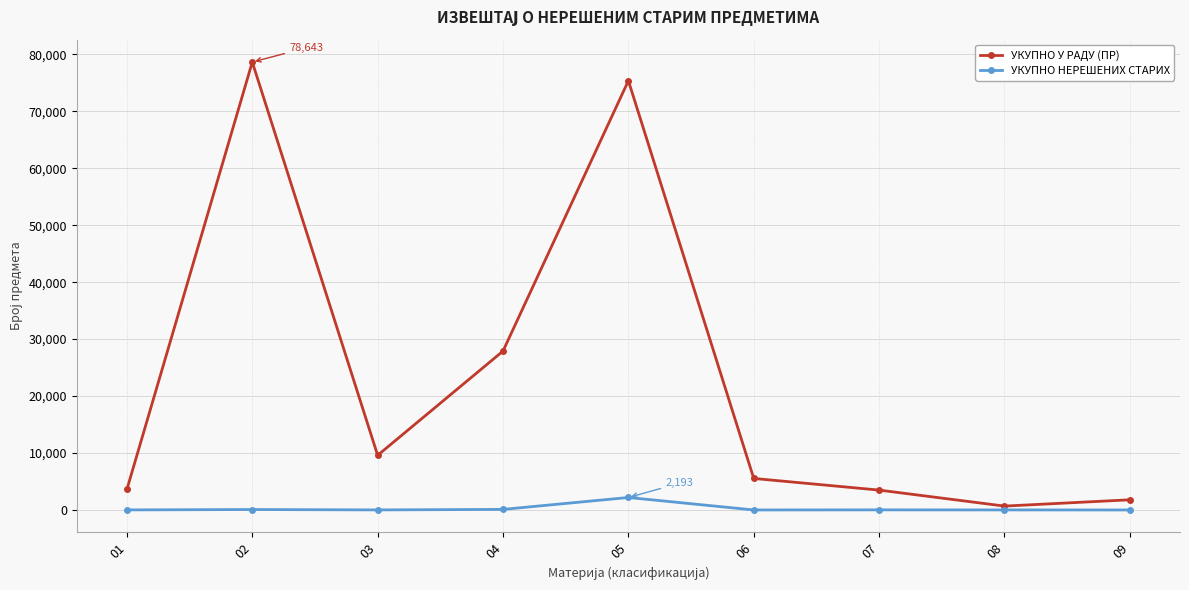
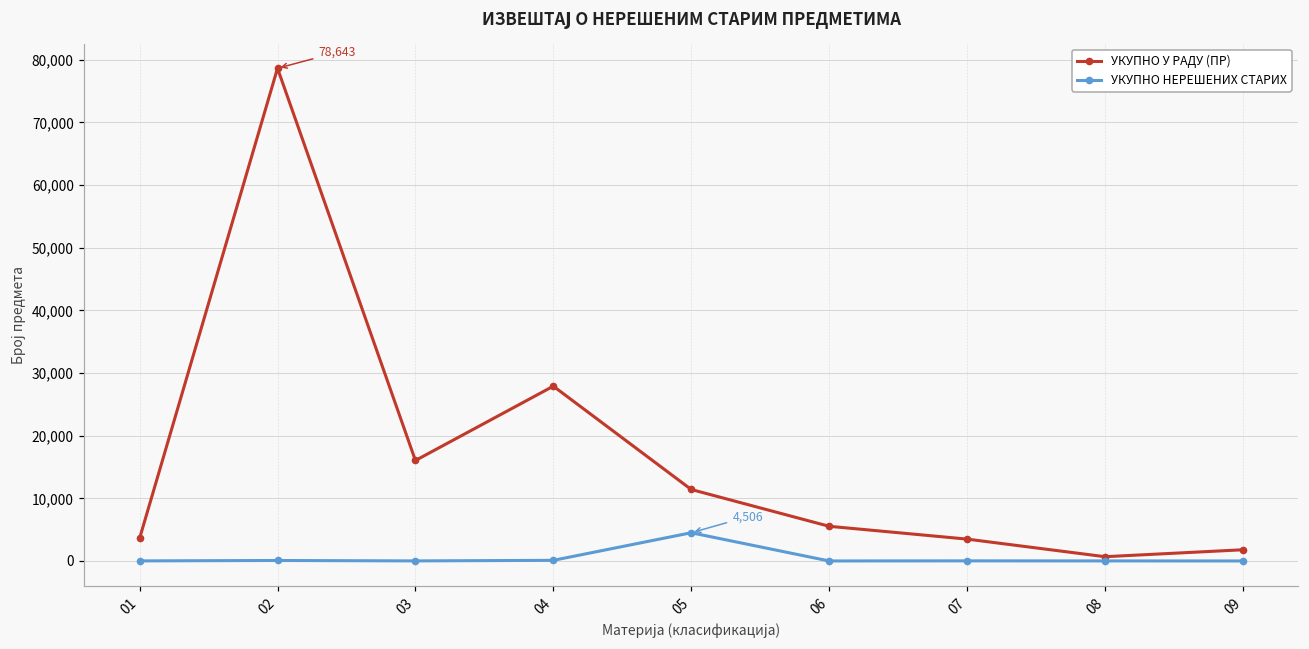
  {
    "УКУПНО У РАДУ (ПР)": {
      "01": "4,000",
-     "03": "10,000",
+     "03": "16,000",
      "04": "28,000",
-     "05": "75,000",
+     "05": "11,000",
      "06": "6,000",
      "07": "3,000",
      "08": "1,000",
      "09": "2,000"
    },
    "УКУПНО НЕРЕШЕНИХ СТАРИХ": {
-     "05": "2,193"
+     "05": "4,506"
    }
  }
